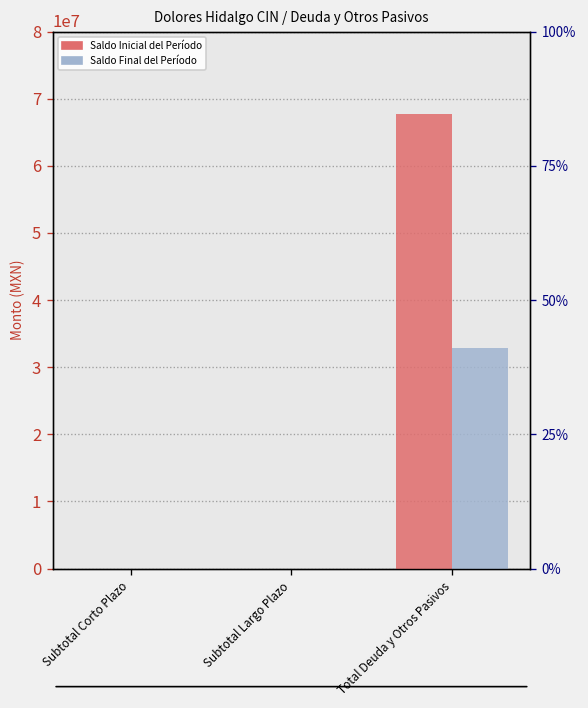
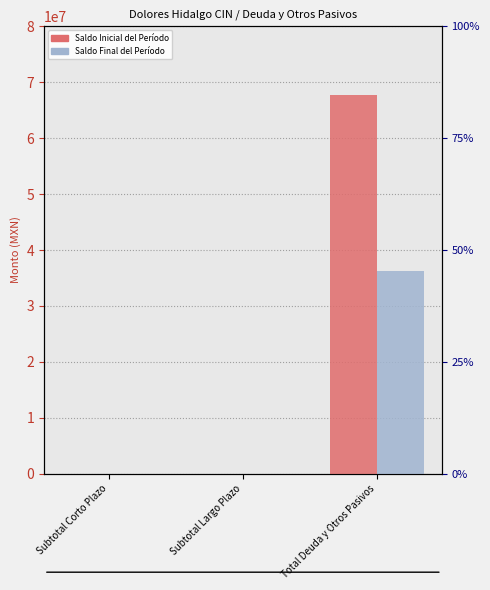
  {
    "Saldo Inicial del Período": {
      "Subtotal Corto Plazo": 0,
      "Subtotal Largo Plazo": 0,
      "Total Deuda y Otros Pasivos": 68000000
    },
    "Saldo Final del Período": {
      "Subtotal Corto Plazo": 0,
      "Subtotal Largo Plazo": 0,
-     "Total Deuda y Otros Pasivos": 33000000
+     "Total Deuda y Otros Pasivos": 36000000
    }
  }
